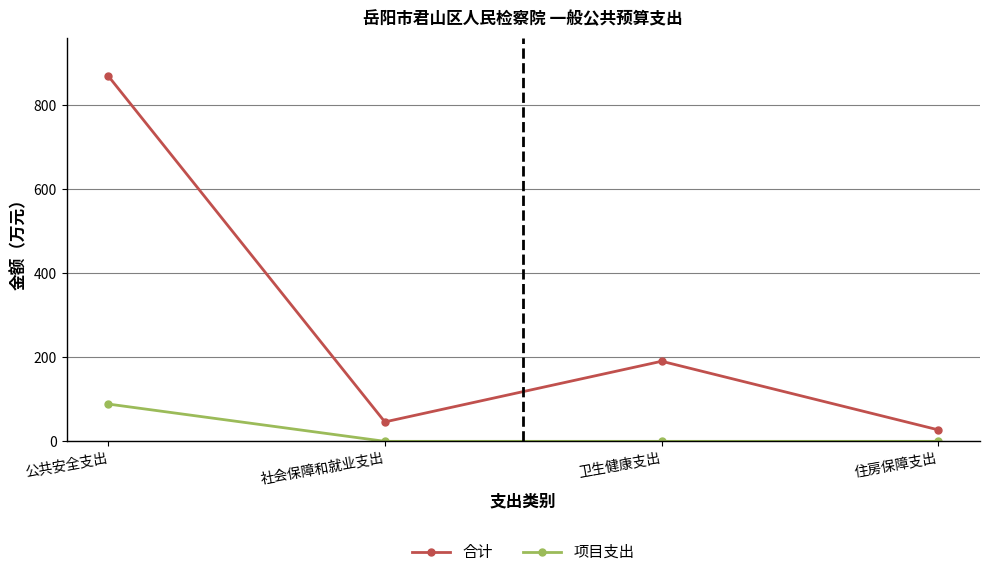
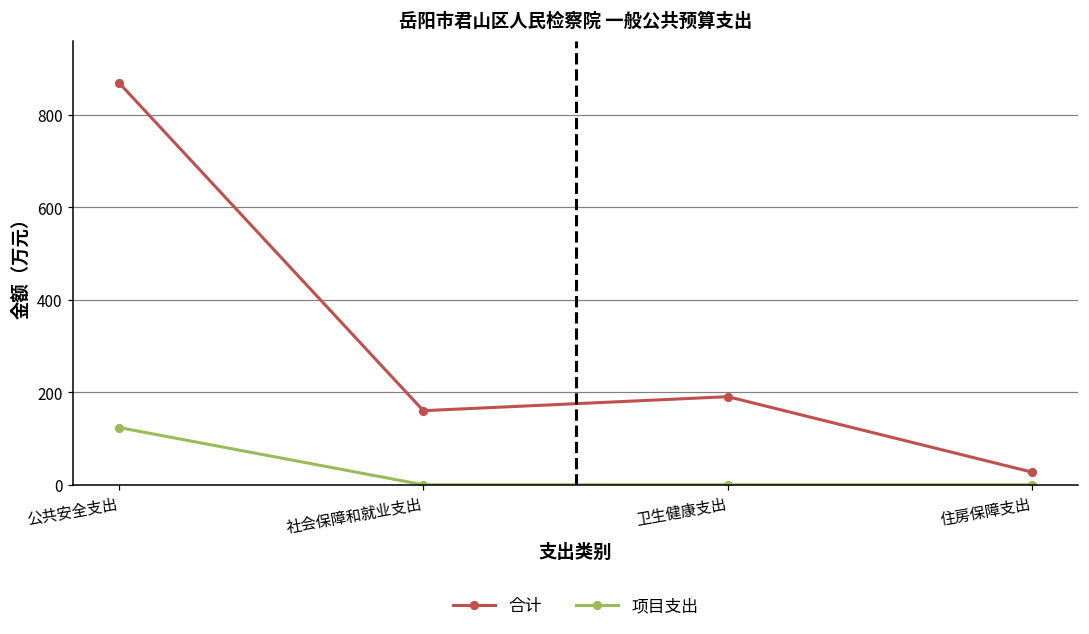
  {
    "合计": {
      "公共安全支出": 870,
-     "社会保障和就业支出": 50,
+     "社会保障和就业支出": 160,
      "卫生健康支出": 190,
      "住房保障支出": 30
    },
    "项目支出": {
-     "公共安全支出": 90,
+     "公共安全支出": 120,
      "社会保障和就业支出": 0,
      "卫生健康支出": 0,
      "住房保障支出": 0
    }
  }
